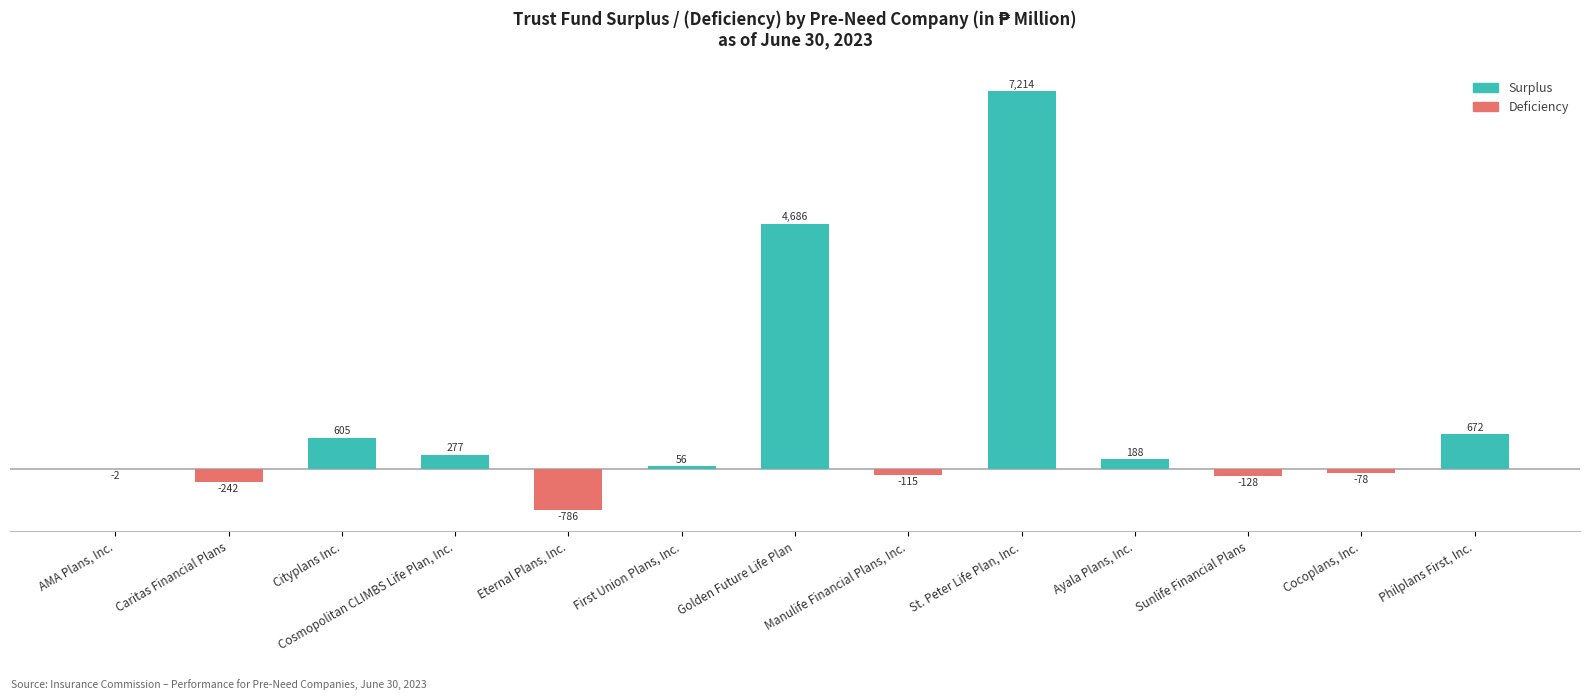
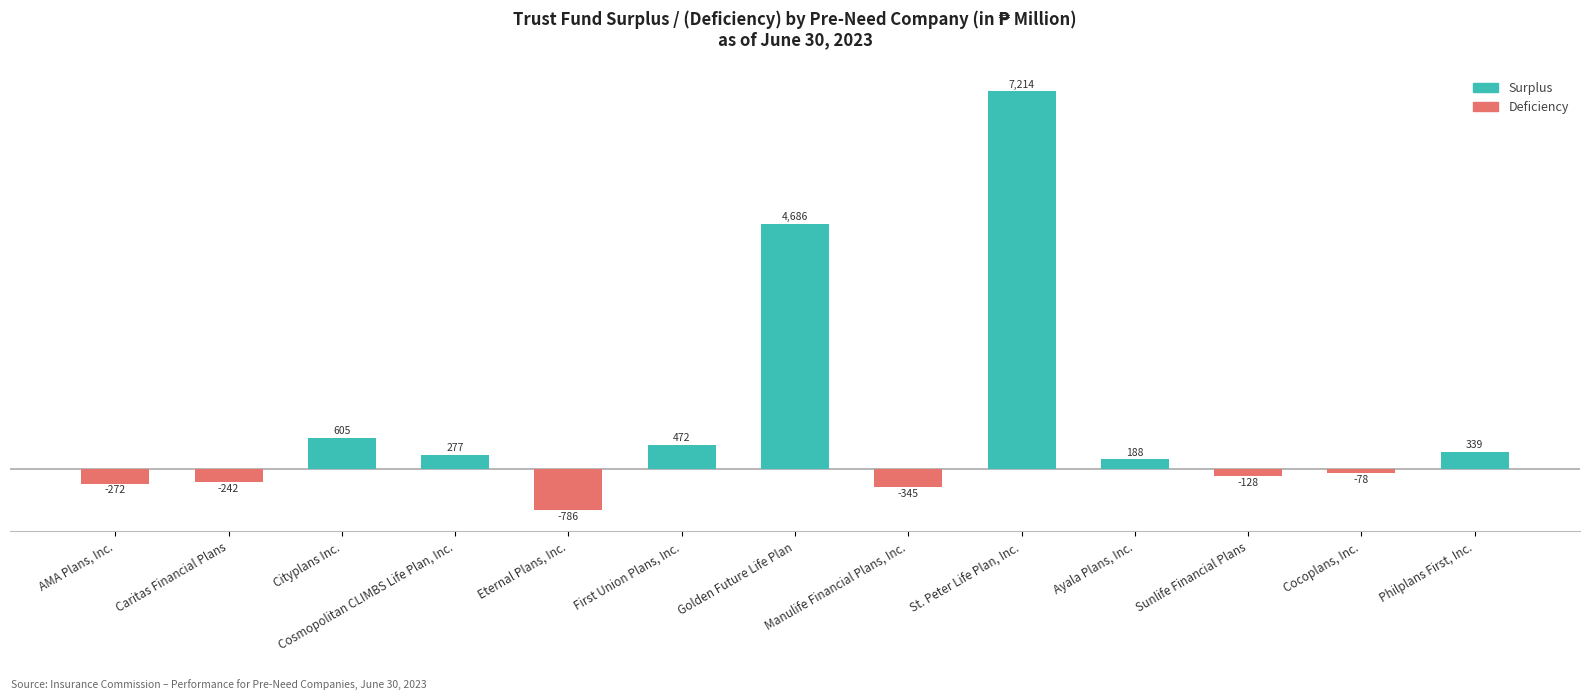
  {
-   "AMA Plans, Inc.": "-2",
+   "AMA Plans, Inc.": "-272",
    "Caritas Financial Plans": "-242",
    "Cityplans Inc.": "605",
    "Cosmopolitan CLIMBS Life Plan, Inc.": "277",
    "Eternal Plans, Inc.": "-786",
-   "First Union Plans, Inc.": "56",
+   "First Union Plans, Inc.": "472",
    "Golden Future Life Plan": "4,686",
-   "Manulife Financial Plans, Inc.": "-115",
+   "Manulife Financial Plans, Inc.": "-345",
    "St. Peter Life Plan, Inc.": "7,214",
    "Ayala Plans, Inc.": "188",
    "Sunlife Financial Plans": "-128",
    "Cocoplans, Inc.": "-78",
-   "Philplans First, Inc.": "672"
+   "Philplans First, Inc.": "339"
  }
